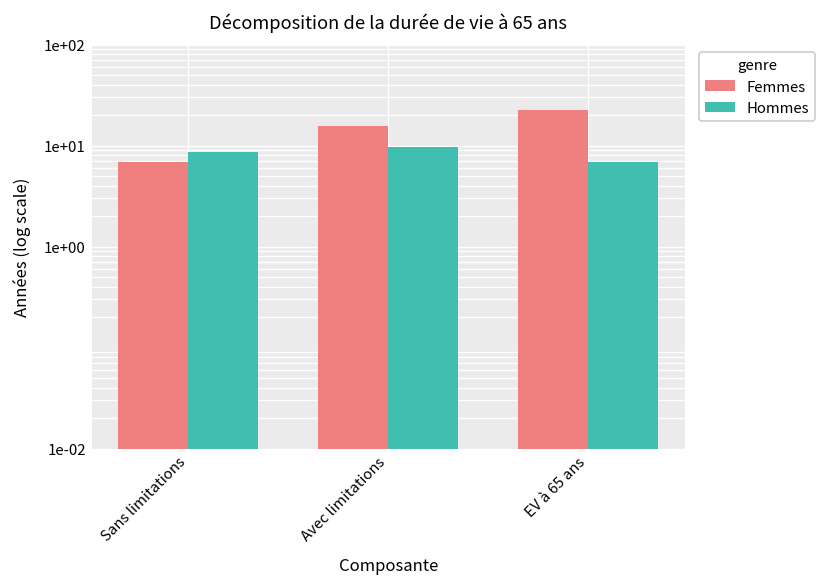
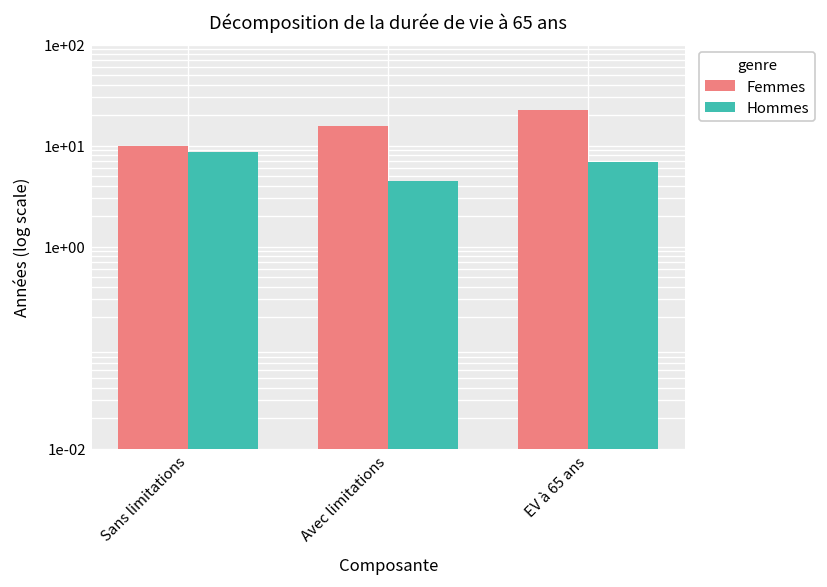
  {
    "Femmes": {
-     "Sans limitations": 7,
+     "Sans limitations": 10,
      "Avec limitations": 16,
      "EV à 65 ans": 23
    },
    "Hommes": {
      "Sans limitations": 9,
-     "Avec limitations": 10,
+     "Avec limitations": 5,
      "EV à 65 ans": 7
    }
  }
